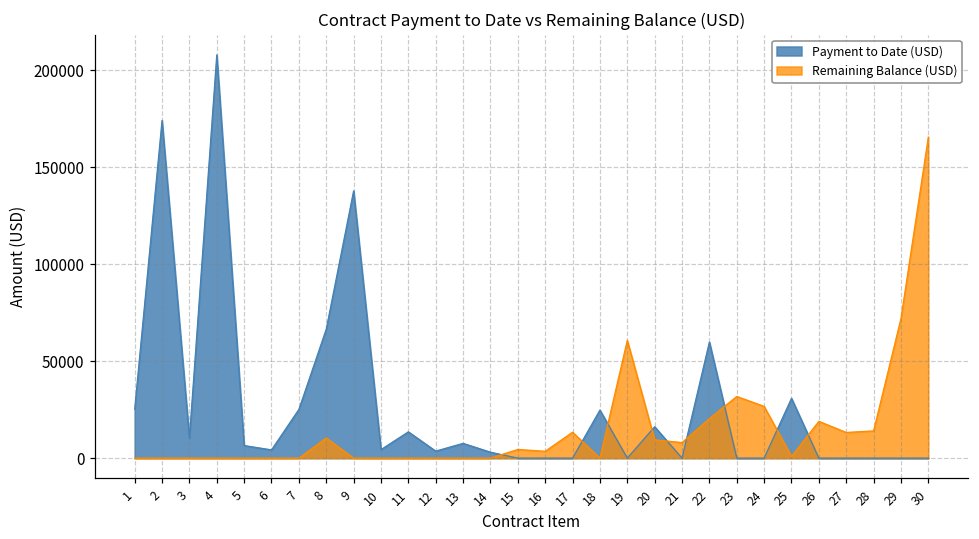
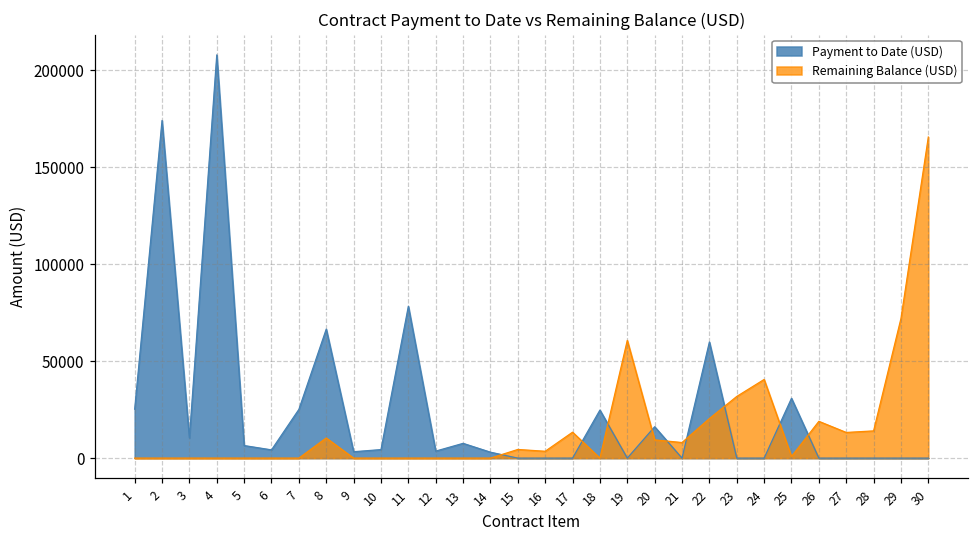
  {
    "Payment to Date (USD)": {
      "1": 25000,
      "2": 174000,
      "3": 10000,
      "4": 208000,
      "5": 6000,
      "6": 4000,
      "7": 25000,
      "8": 67000,
-     "9": 138000,
+     "9": 3000,
      "10": 4000,
-     "11": 14000,
+     "11": 78000,
      "12": 4000,
      "13": 8000,
      "14": 3000,
      "15": 0,
      "16": 0,
      "17": 0,
      "18": 25000,
      "19": 0,
      "20": 16000,
      "21": 0,
      "22": 60000,
      "23": 0,
      "24": 0,
      "25": 31000,
      "26": 0,
      "27": 0,
      "28": 0,
      "29": 0,
      "30": 0
    },
    "Remaining Balance (USD)": {
      "1": 0,
      "2": 0,
      "3": 0,
      "4": 0,
      "5": 0,
      "6": 0,
      "7": 0,
      "8": 10000,
      "9": 0,
      "10": 0,
      "11": 0,
      "12": 0,
      "13": 0,
      "14": 0,
      "15": 4000,
      "16": 4000,
      "17": 13000,
      "18": 0,
      "19": 61000,
      "20": 9000,
      "21": 8000,
      "22": 20000,
      "23": 32000,
-     "24": 27000,
+     "24": 41000,
      "25": 1000,
      "26": 19000,
      "27": 13000,
      "28": 14000,
      "29": 72000,
      "30": 166000
    }
  }
